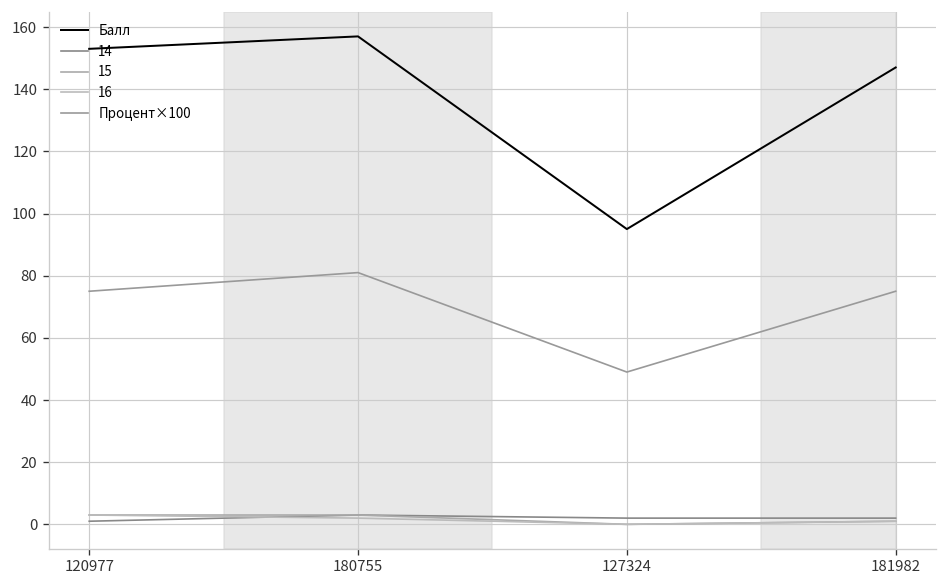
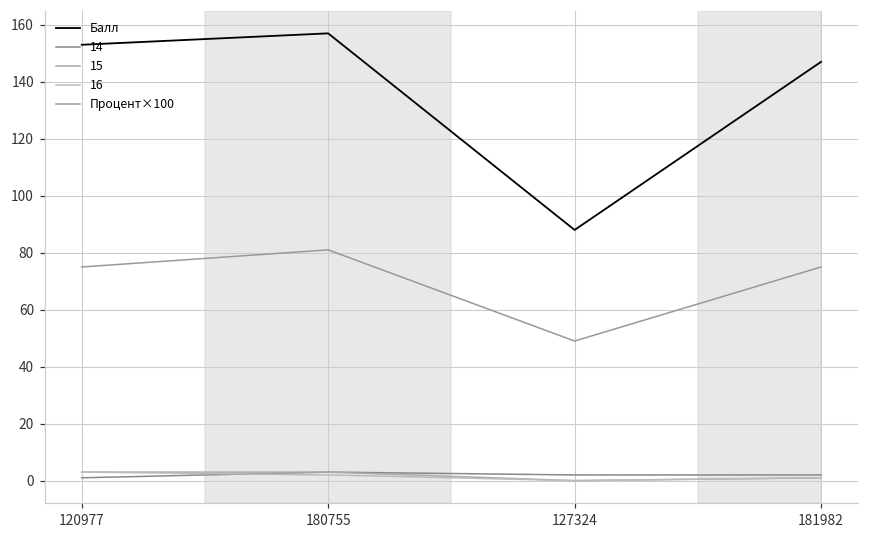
  {
    "Балл": {
      "120977": 153,
      "180755": 157,
-     "127324": 95,
+     "127324": 88,
      "181982": 147
    }
  }
